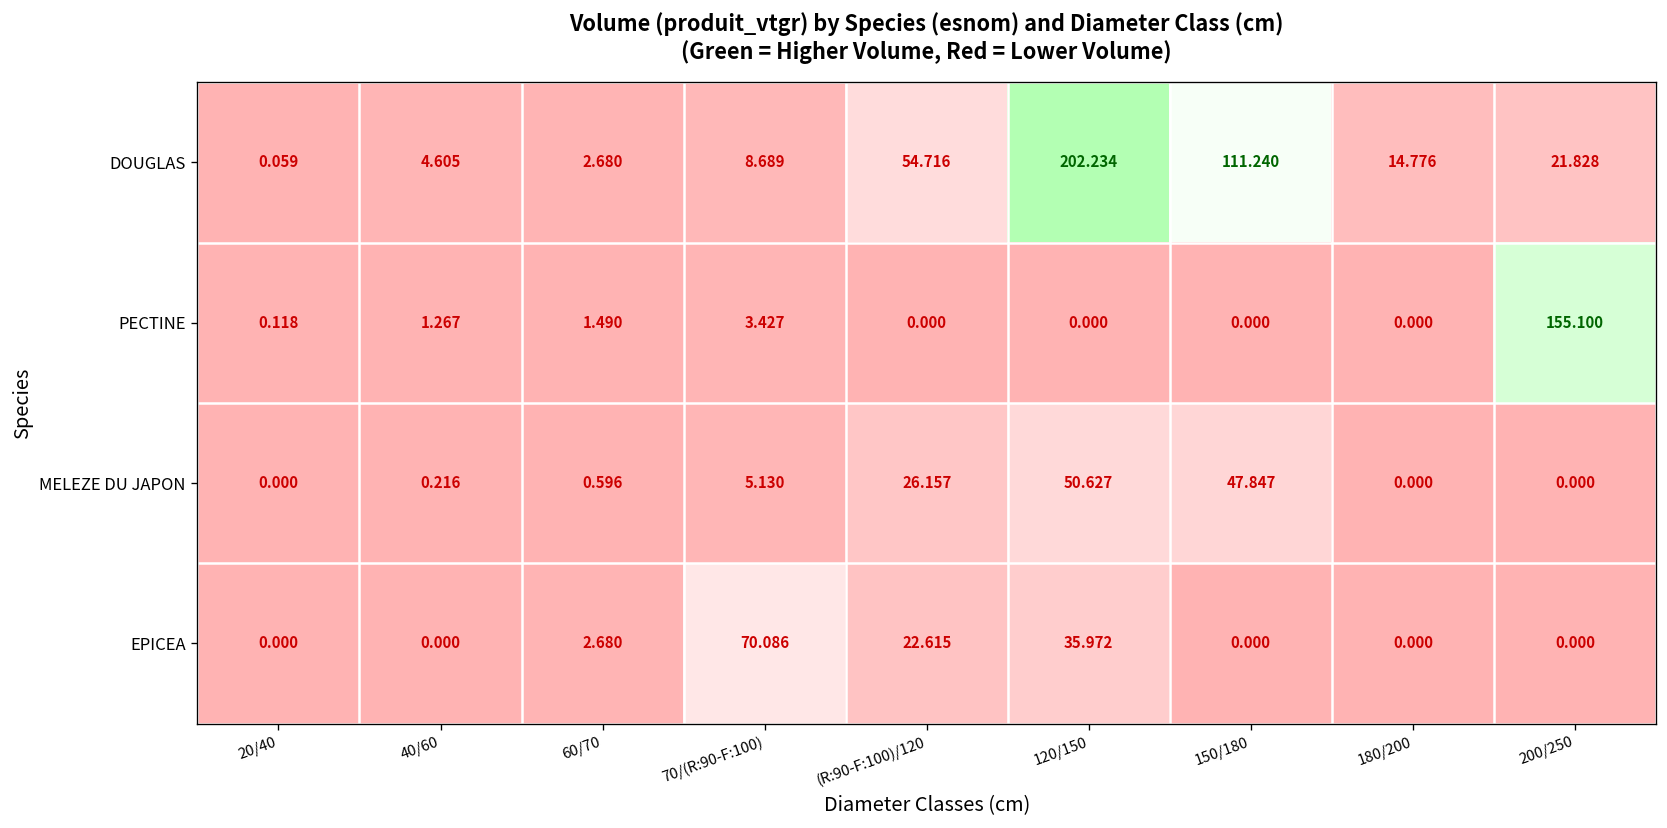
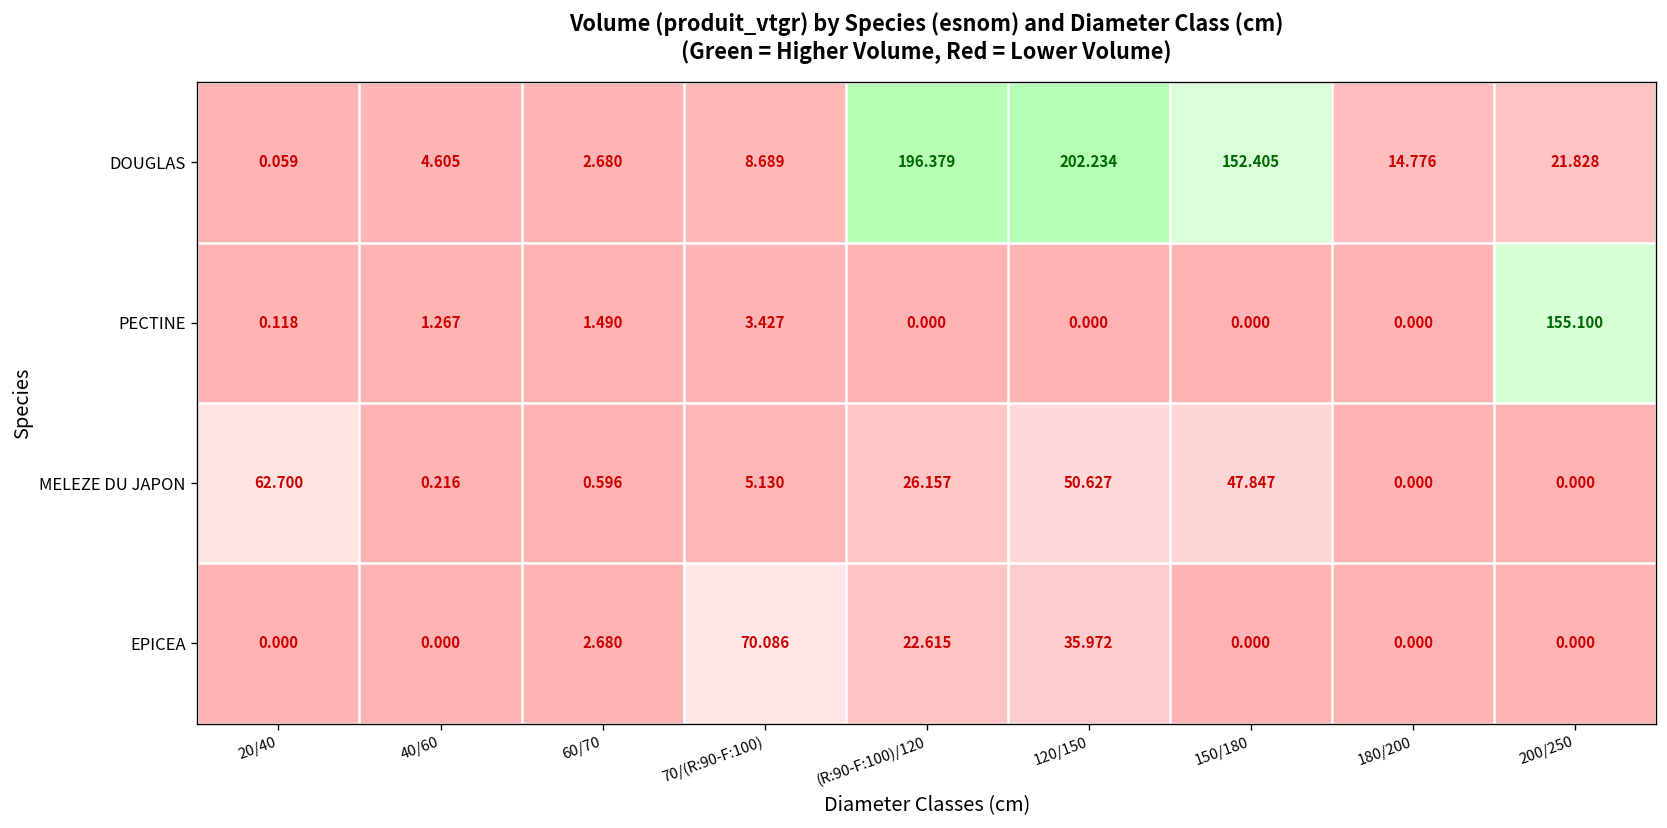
  {
    "DOUGLAS": {
      "20/40": 0.059,
      "40/60": 4.605,
      "60/70": 2.680,
      "70/(R:90-F:100)": 8.689,
-     "(R:90-F:100)/120": 54.716,
+     "(R:90-F:100)/120": 196.379,
      "120/150": 202.234,
-     "150/180": 111.240,
+     "150/180": 152.405,
      "180/200": 14.776,
      "200/250": 21.828
    },
    "PECTINE": {
      "20/40": 0.118,
      "40/60": 1.267,
      "60/70": 1.490,
      "70/(R:90-F:100)": 3.427,
      "(R:90-F:100)/120": 0.000,
      "120/150": 0.000,
      "150/180": 0.000,
      "180/200": 0.000,
      "200/250": 155.100
    },
    "MELEZE DU JAPON": {
-     "20/40": 0.000,
+     "20/40": 62.700,
      "40/60": 0.216,
      "60/70": 0.596,
      "70/(R:90-F:100)": 5.130,
      "(R:90-F:100)/120": 26.157,
      "120/150": 50.627,
      "150/180": 47.847,
      "180/200": 0.000,
      "200/250": 0.000
    },
    "EPICEA": {
      "20/40": 0.000,
      "40/60": 0.000,
      "60/70": 2.680,
      "70/(R:90-F:100)": 70.086,
      "(R:90-F:100)/120": 22.615,
      "120/150": 35.972,
      "150/180": 0.000,
      "180/200": 0.000,
      "200/250": 0.000
    }
  }
